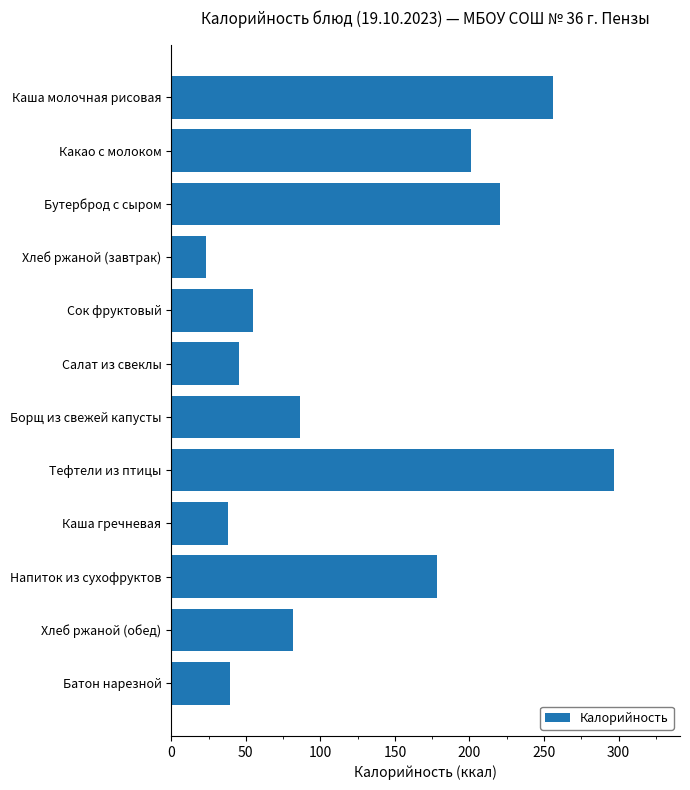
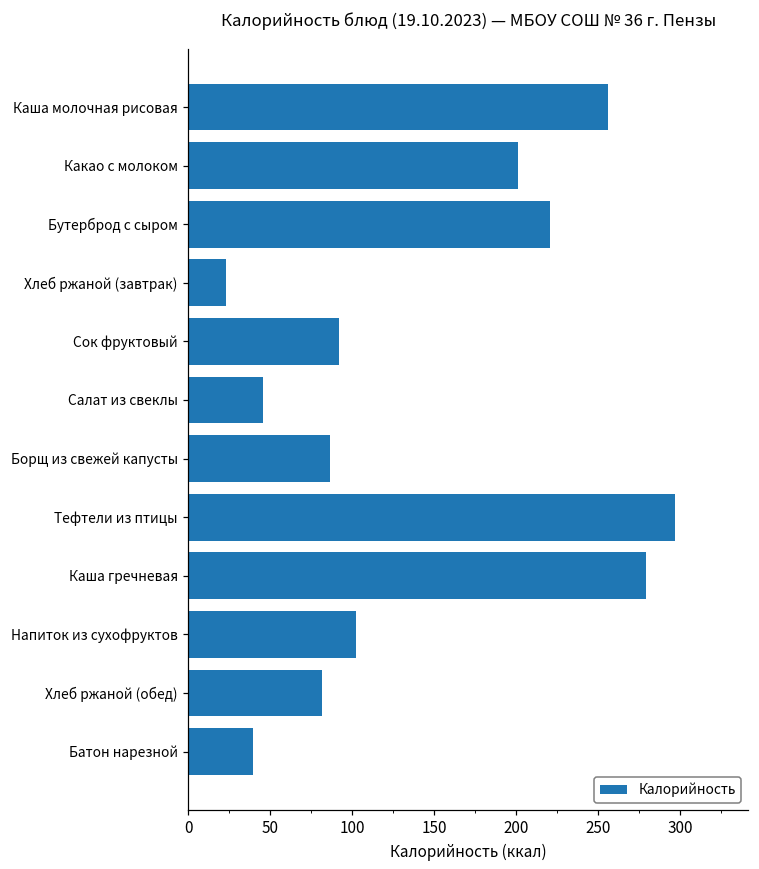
  {
    "Каша молочная рисовая": 256,
    "Какао с молоком": 201,
    "Бутерброд с сыром": 221,
    "Хлеб ржаной (завтрак)": 23,
-   "Сок фруктовый": 55,
+   "Сок фруктовый": 92,
    "Салат из свеклы": 45,
    "Борщ из свежей капусты": 86,
    "Тефтели из птицы": 297,
-   "Каша гречневая": 38,
-   "Напиток из сухофруктов": 178,
+   "Каша гречневая": 279,
+   "Напиток из сухофруктов": 102,
    "Хлеб ржаной (обед)": 81,
    "Батон нарезной": 39
  }
